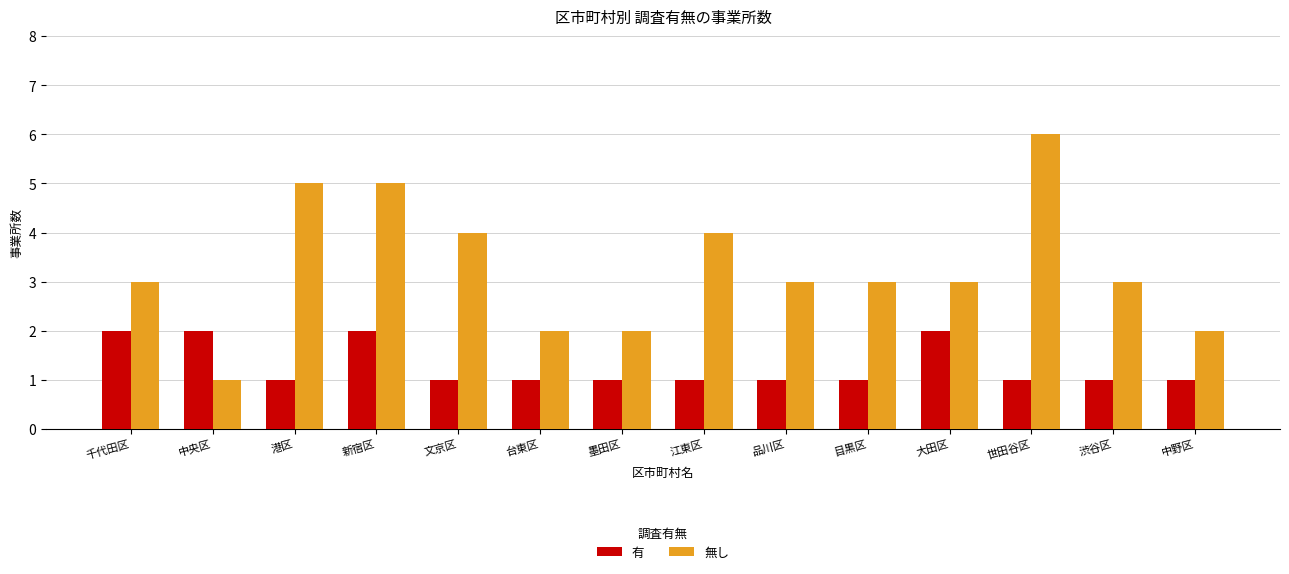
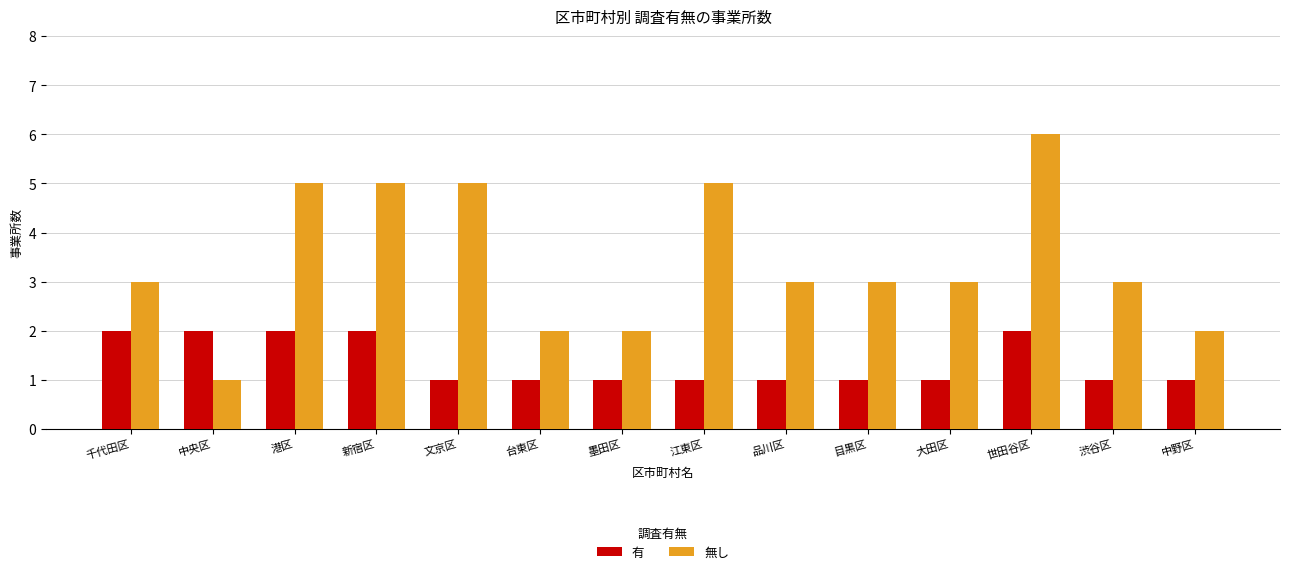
  {
    "有": {
      "千代田区": 2,
      "中央区": 2,
-     "港区": 1,
+     "港区": 2,
      "新宿区": 2,
      "文京区": 1,
      "台東区": 1,
      "墨田区": 1,
      "江東区": 1,
      "品川区": 1,
      "目黒区": 1,
-     "大田区": 2,
-     "世田谷区": 1,
+     "大田区": 1,
+     "世田谷区": 2,
      "渋谷区": 1,
      "中野区": 1
    },
    "無し": {
      "千代田区": 3,
      "中央区": 1,
      "港区": 5,
      "新宿区": 5,
-     "文京区": 4,
+     "文京区": 5,
      "台東区": 2,
      "墨田区": 2,
-     "江東区": 4,
+     "江東区": 5,
      "品川区": 3,
      "目黒区": 3,
      "大田区": 3,
      "世田谷区": 6,
      "渋谷区": 3,
      "中野区": 2
    }
  }
